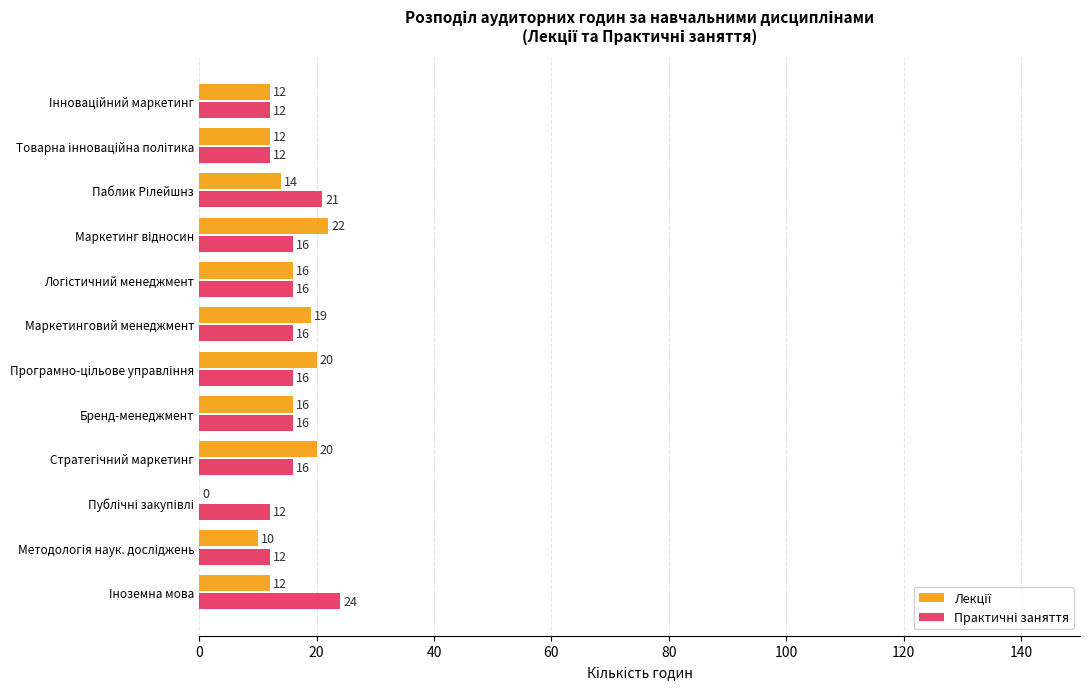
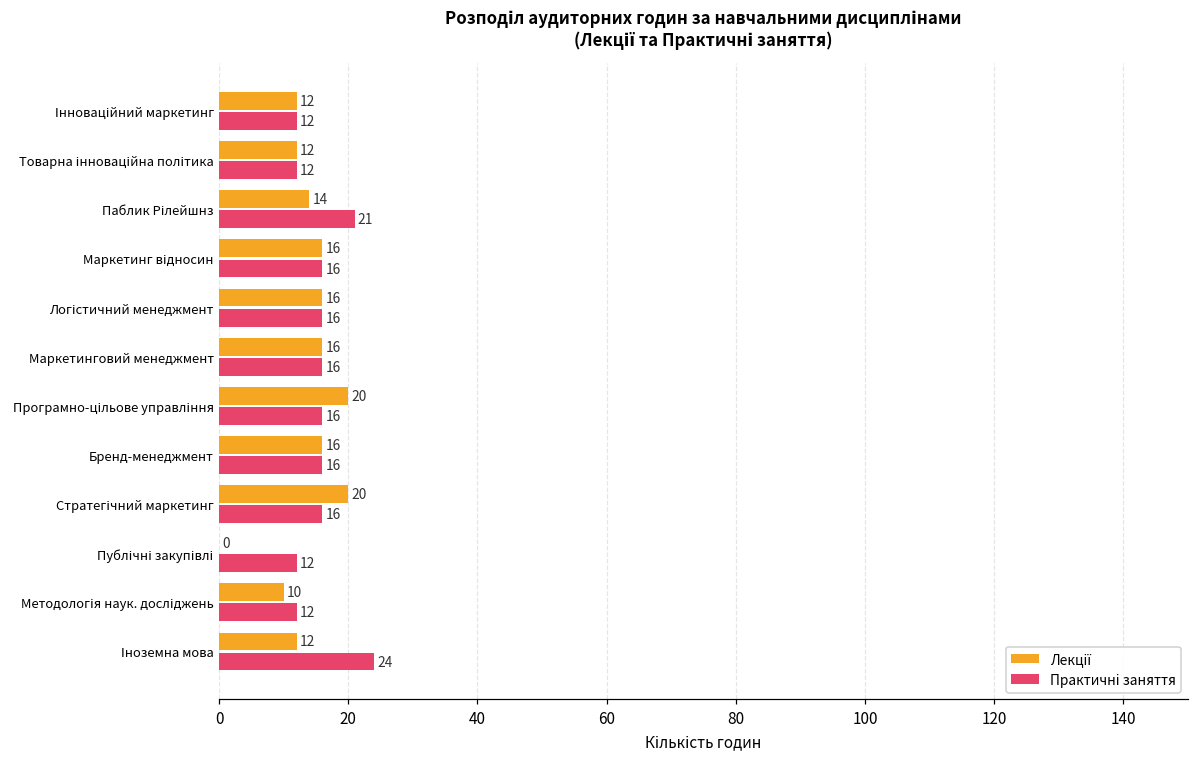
  {
    "Лекції": {
      "Інноваційний маркетинг": 12,
      "Товарна інноваційна політика": 12,
      "Паблик Рілейшнз": 14,
-     "Маркетинг відносин": 22,
+     "Маркетинг відносин": 16,
      "Логістичний менеджмент": 16,
-     "Маркетинговий менеджмент": 19,
+     "Маркетинговий менеджмент": 16,
      "Програмно-цільове управління": 20,
      "Бренд-менеджмент": 16,
      "Стратегічний маркетинг": 20,
      "Публічні закупівлі": 0,
      "Методологія наук. досліджень": 10,
      "Іноземна мова": 12
    },
    "Практичні заняття": {
      "Інноваційний маркетинг": 12,
      "Товарна інноваційна політика": 12,
      "Паблик Рілейшнз": 21,
      "Маркетинг відносин": 16,
      "Логістичний менеджмент": 16,
      "Маркетинговий менеджмент": 16,
      "Програмно-цільове управління": 16,
      "Бренд-менеджмент": 16,
      "Стратегічний маркетинг": 16,
      "Публічні закупівлі": 12,
      "Методологія наук. досліджень": 12,
      "Іноземна мова": 24
    }
  }
